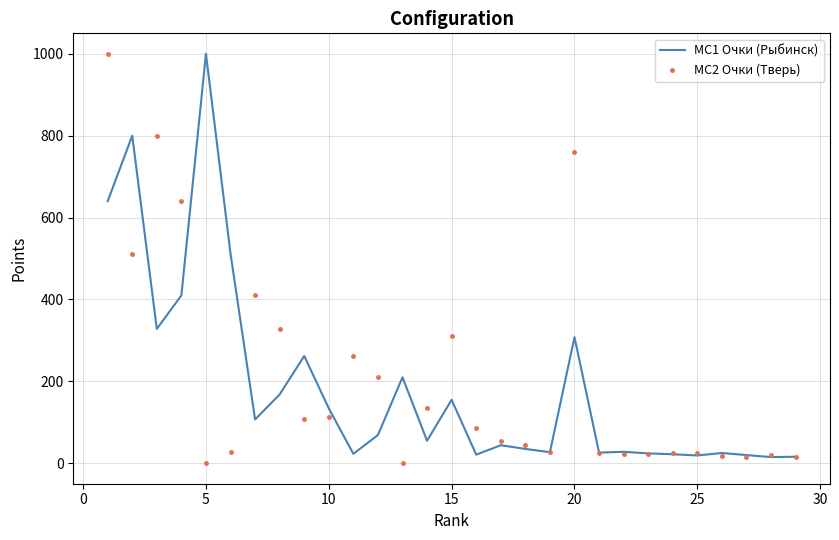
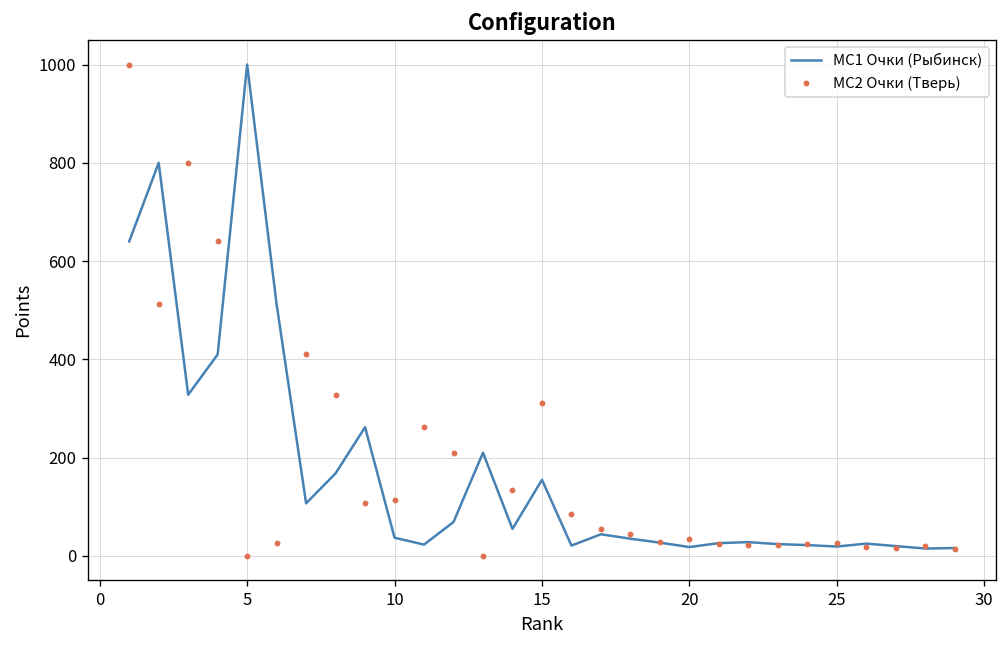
  {
    "МС1 Очки (Рыбинск)": {
      "5": 1000,
-     "10": 130,
+     "10": 40,
      "15": 160,
-     "20": 310,
+     "20": 20,
      "25": 20
    },
    "МС2 Очки (Тверь)": {
      "5": 0,
      "10": 110,
      "15": 310,
-     "20": 760,
+     "20": 40,
      "25": 30
    }
  }
